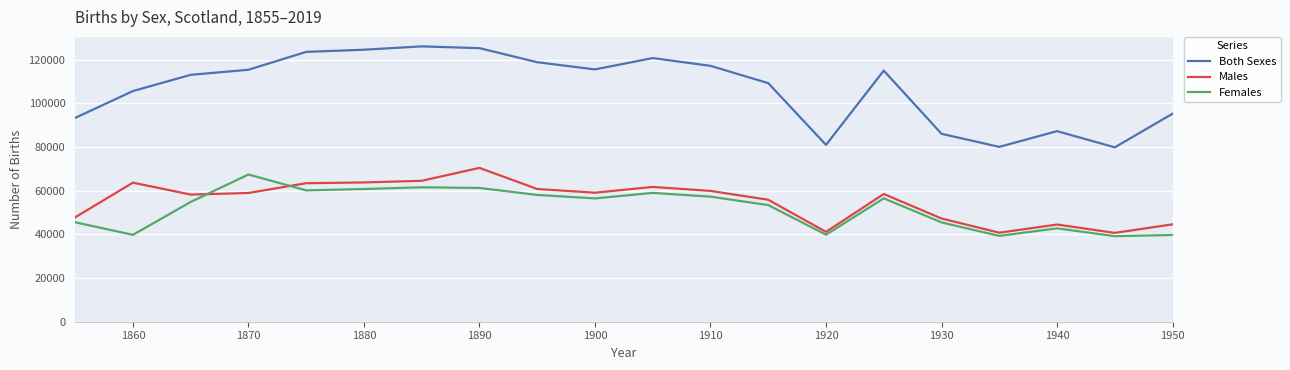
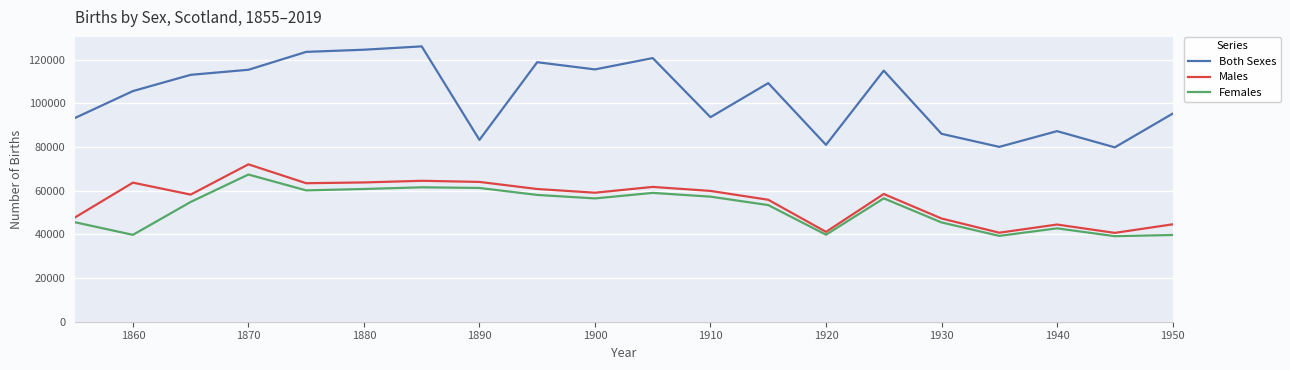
  {
    "Both Sexes": {
      "1860": 106000,
      "1870": 115000,
      "1880": 125000,
-     "1890": 125000,
+     "1890": 83000,
      "1900": 116000,
-     "1910": 117000,
+     "1910": 94000,
      "1920": 81000,
      "1930": 86000,
      "1940": 87000,
      "1950": 95000
    },
    "Males": {
      "1860": 64000,
-     "1870": 59000,
+     "1870": 72000,
      "1880": 64000,
-     "1890": 70000,
+     "1890": 64000,
      "1900": 59000,
      "1910": 60000,
      "1920": 41000,
      "1930": 47000,
      "1940": 45000,
      "1950": 45000
    },
    "Females": {
      "1860": 40000,
      "1870": 67000,
      "1880": 61000,
      "1890": 61000,
      "1900": 56000,
      "1910": 57000,
      "1920": 40000,
      "1930": 45000,
      "1940": 43000,
      "1950": 40000
    }
  }
